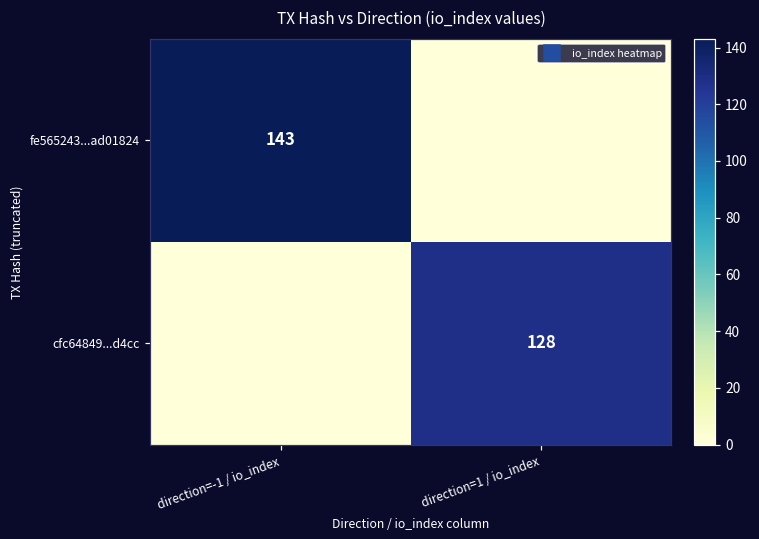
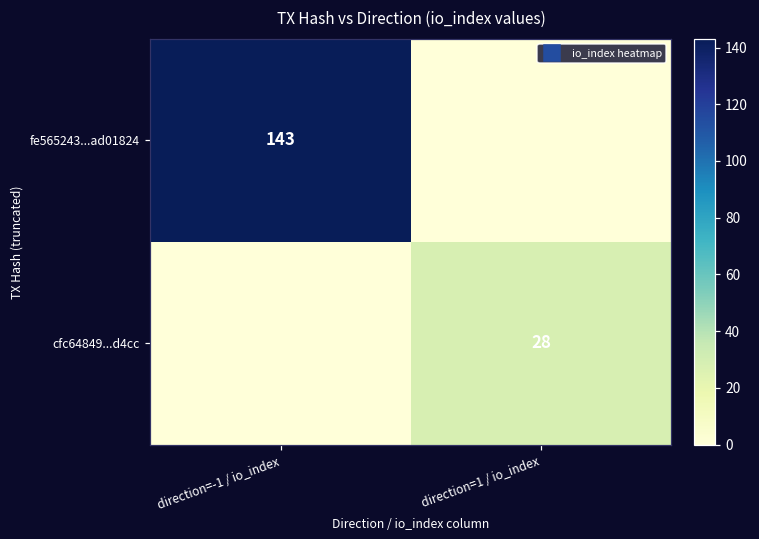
  {
    "fe565243...ad01824": {
      "direction=-1 / io_index": 143
    },
    "cfc64849...d4cc": {
-     "direction=1 / io_index": 128
+     "direction=1 / io_index": 28
    }
  }
